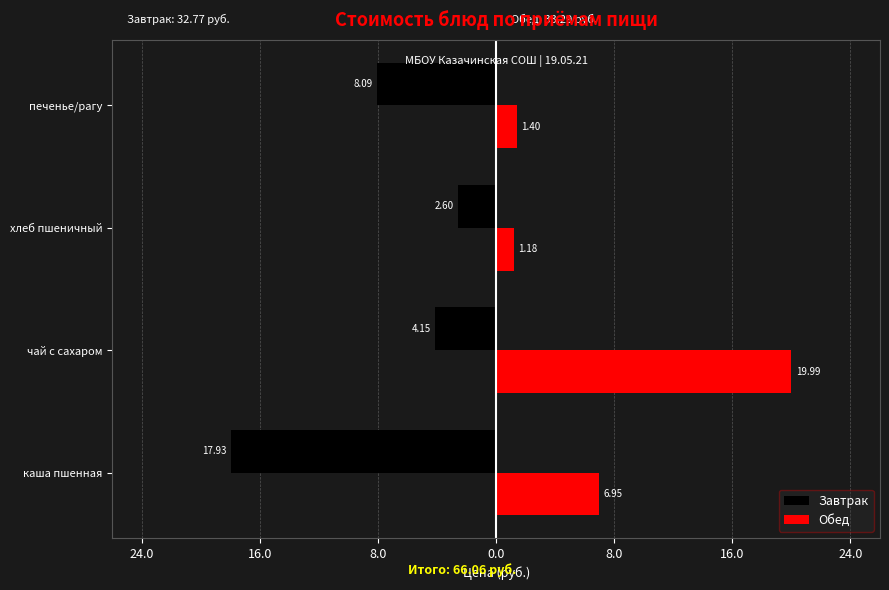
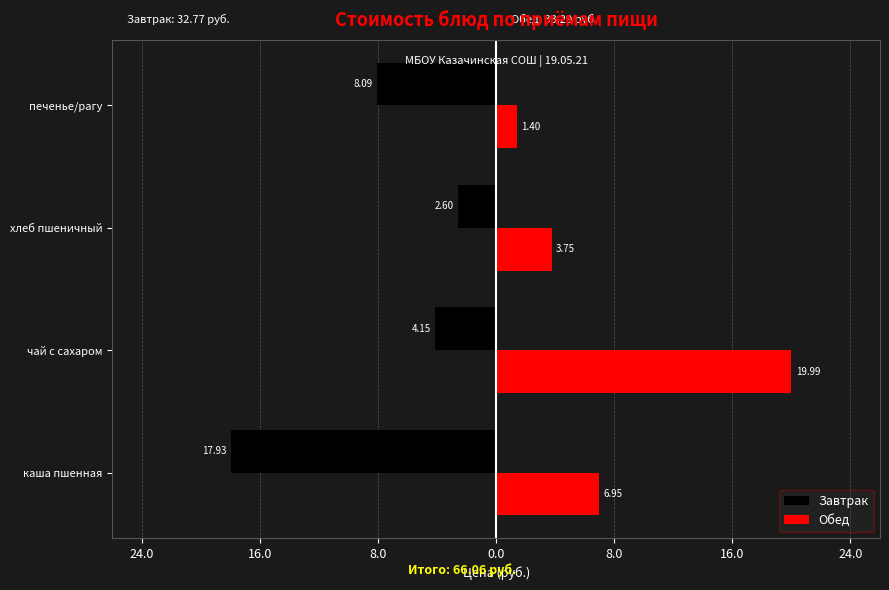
  {
    "Обед": {
      "печенье/рагу": 1.40,
-     "хлеб пшеничный": 1.18,
+     "хлеб пшеничный": 3.75,
      "чай с сахаром": 19.99,
      "каша пшенная": 6.95
    }
  }
